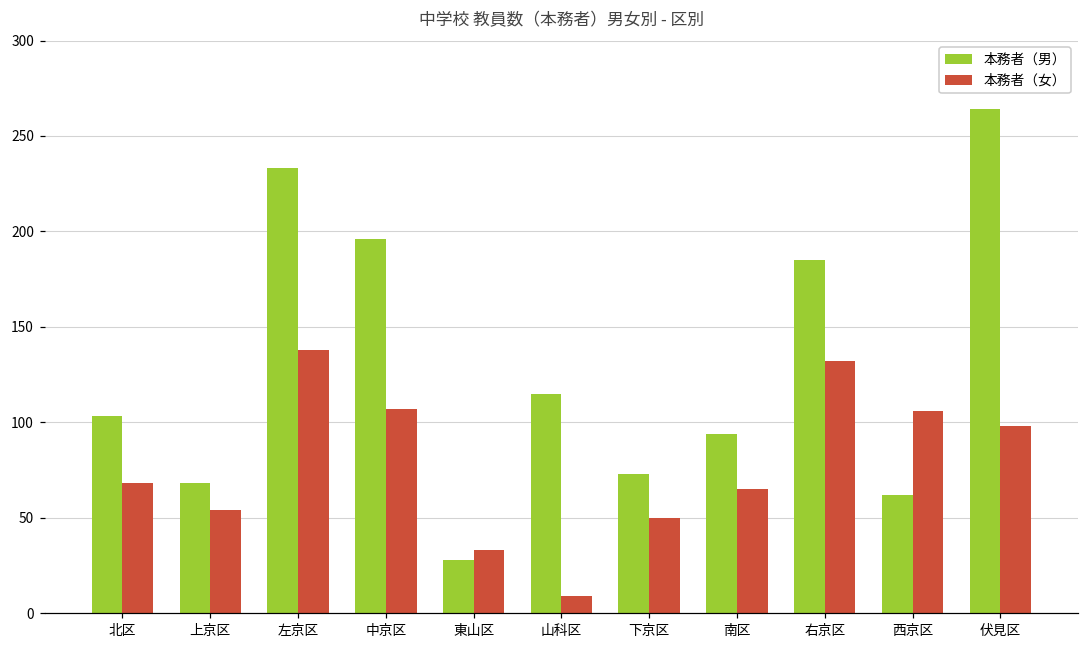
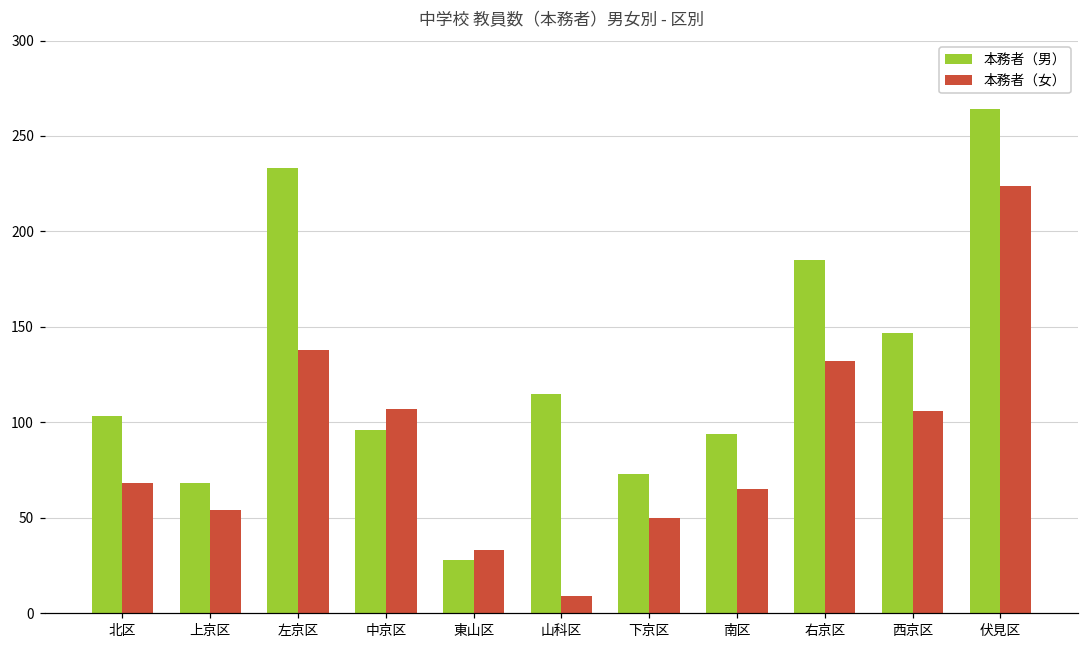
  {
    "本務者（男）": {
      "北区": 103,
      "上京区": 68,
      "左京区": 233,
-     "中京区": 196,
+     "中京区": 96,
      "東山区": 28,
      "山科区": 115,
      "下京区": 73,
      "南区": 94,
      "右京区": 185,
-     "西京区": 62,
+     "西京区": 147,
      "伏見区": 264
    },
    "本務者（女）": {
      "北区": 68,
      "上京区": 54,
      "左京区": 138,
      "中京区": 107,
      "東山区": 33,
      "山科区": 9,
      "下京区": 50,
      "南区": 65,
      "右京区": 132,
      "西京区": 106,
-     "伏見区": 98
+     "伏見区": 224
    }
  }
